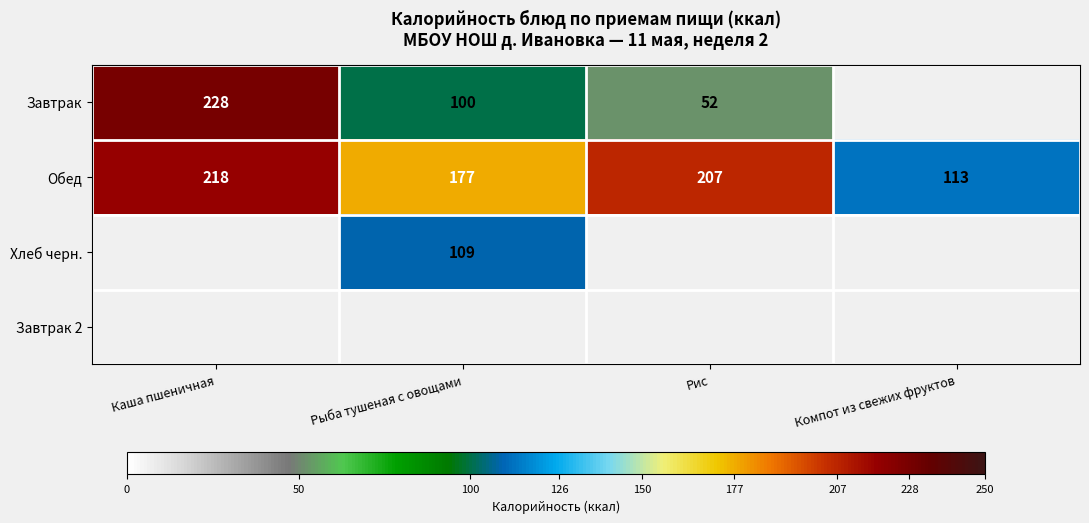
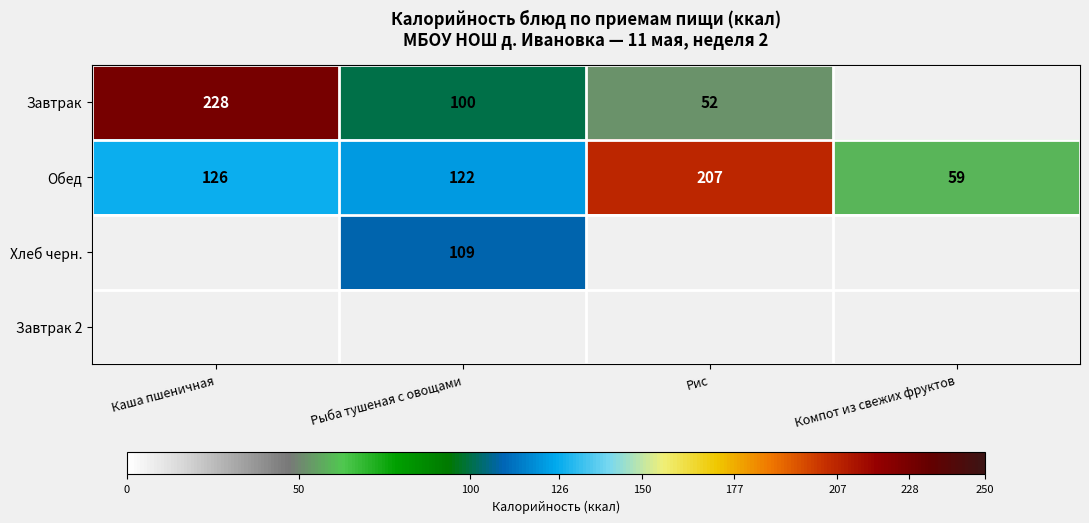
  {
    "Завтрак": {
      "Каша пшеничная": 228,
      "Рыба тушеная с овощами": 100,
      "Рис": 52
    },
    "Обед": {
-     "Каша пшеничная": 218,
-     "Рыба тушеная с овощами": 177,
+     "Каша пшеничная": 126,
+     "Рыба тушеная с овощами": 122,
      "Рис": 207,
-     "Компот из свежих фруктов": 113
+     "Компот из свежих фруктов": 59
    },
    "Хлеб черн.": {
      "Рыба тушеная с овощами": 109
    }
  }
